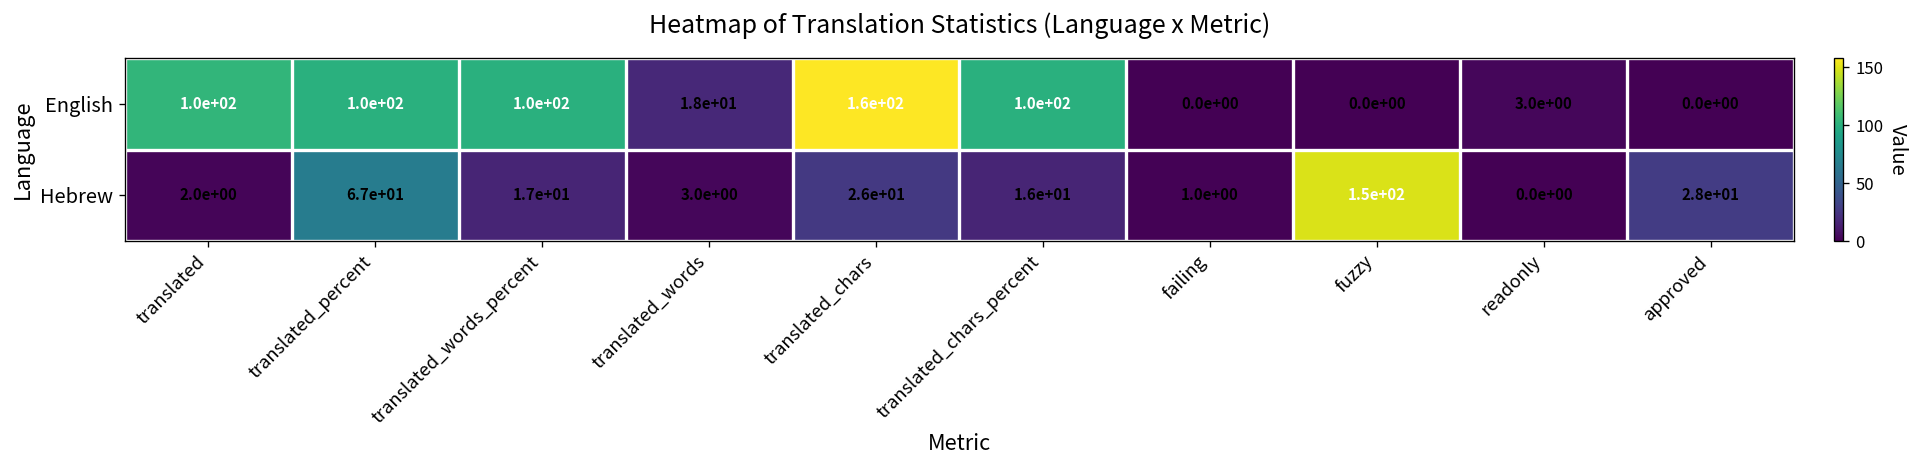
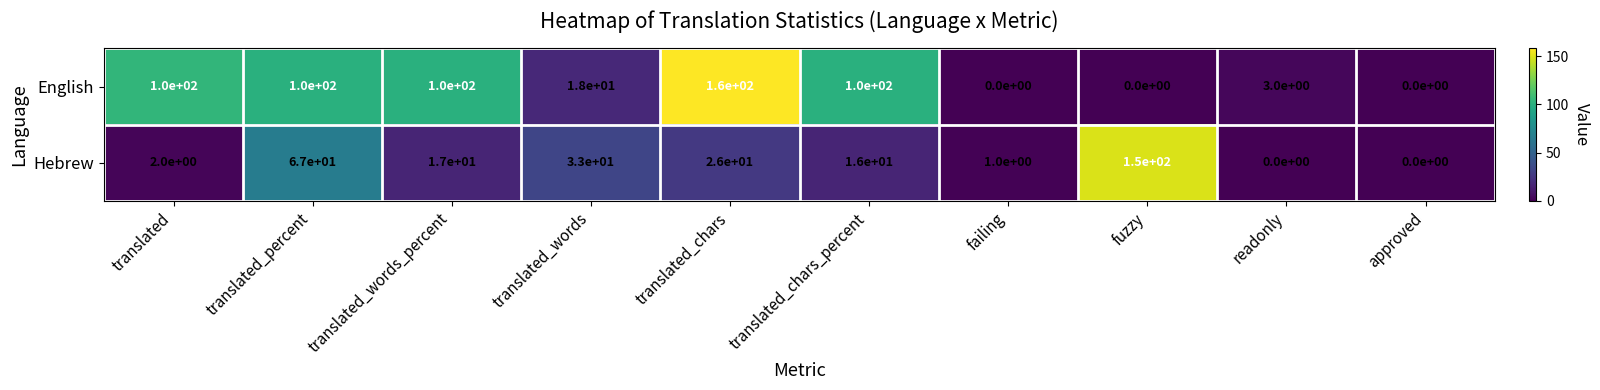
  {
    "English": {
      "translated": "1.0e+02",
      "translated_percent": "1.0e+02",
      "translated_words_percent": "1.0e+02",
      "translated_words": "1.8e+01",
      "translated_chars": "1.6e+02",
      "translated_chars_percent": "1.0e+02",
      "failing": "0.0e+00",
      "fuzzy": "0.0e+00",
      "readonly": "3.0e+00",
      "approved": "0.0e+00"
    },
    "Hebrew": {
      "translated": "2.0e+00",
      "translated_percent": "6.7e+01",
      "translated_words_percent": "1.7e+01",
-     "translated_words": "3.0e+00",
+     "translated_words": "3.3e+01",
      "translated_chars": "2.6e+01",
      "translated_chars_percent": "1.6e+01",
      "failing": "1.0e+00",
      "fuzzy": "1.5e+02",
      "readonly": "0.0e+00",
-     "approved": "2.8e+01"
+     "approved": "0.0e+00"
    }
  }
